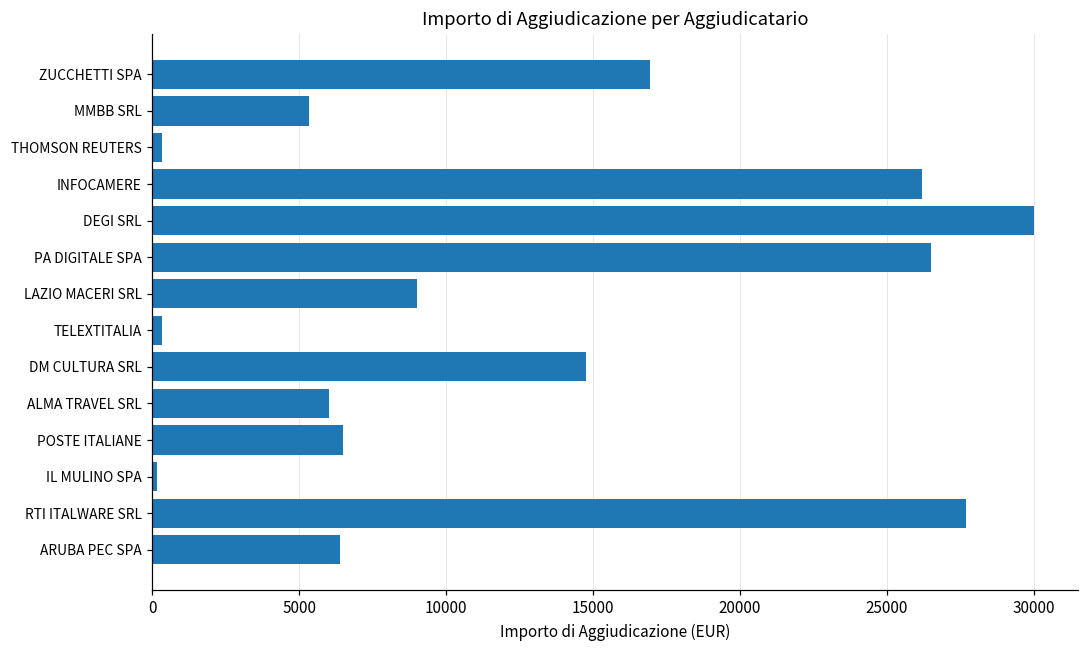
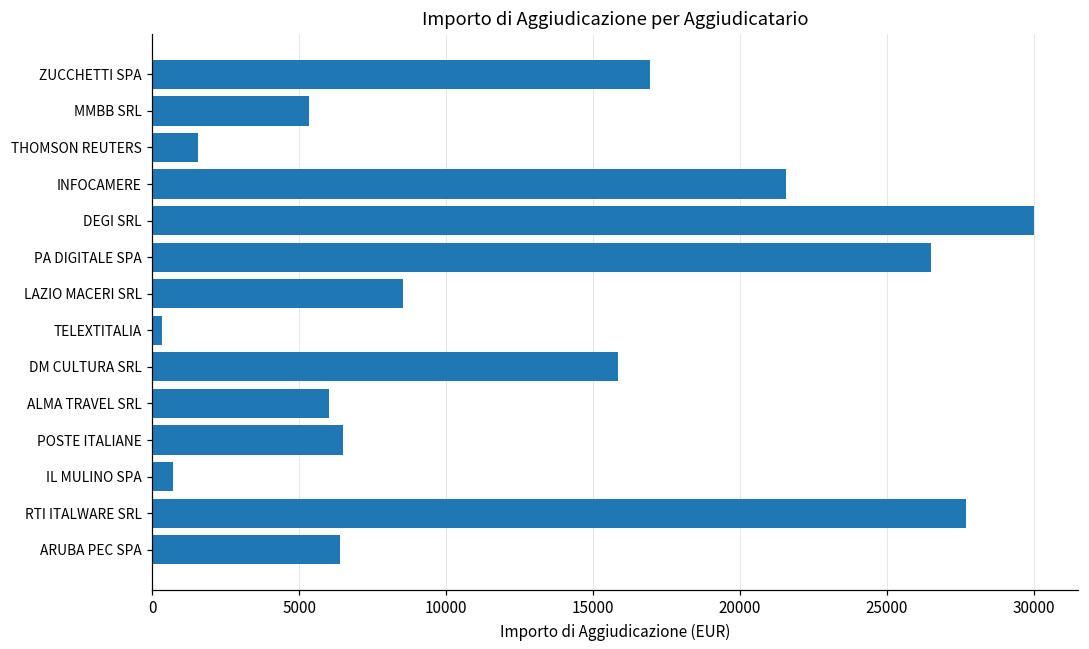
  {
    "ZUCCHETTI SPA": 16900,
    "MMBB SRL": 5300,
-   "THOMSON REUTERS": 300,
-   "INFOCAMERE": 26200,
+   "THOMSON REUTERS": 1600,
+   "INFOCAMERE": 21600,
    "DEGI SRL": 30000,
    "PA DIGITALE SPA": 26500,
-   "LAZIO MACERI SRL": 9000,
+   "LAZIO MACERI SRL": 8500,
    "TELEXTITALIA": 300,
-   "DM CULTURA SRL": 14800,
+   "DM CULTURA SRL": 15800,
    "ALMA TRAVEL SRL": 6000,
    "POSTE ITALIANE": 6500,
-   "IL MULINO SPA": 200,
+   "IL MULINO SPA": 700,
    "RTI ITALWARE SRL": 27700,
    "ARUBA PEC SPA": 6400
  }
